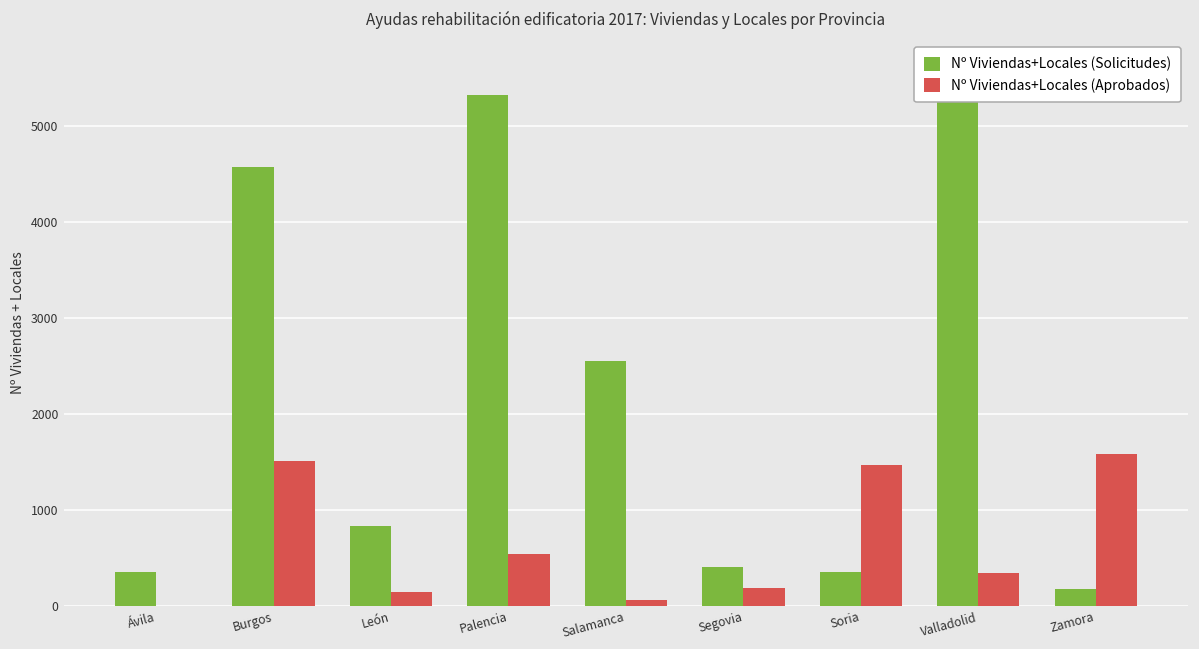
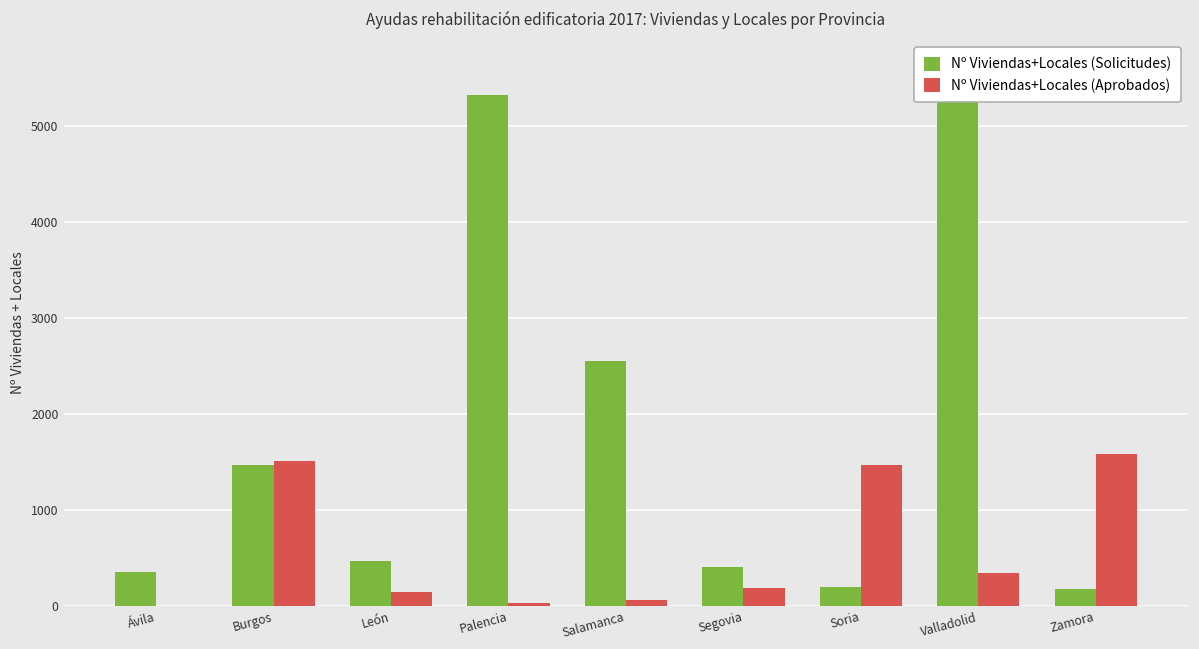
  {
    "Nº Viviendas+Locales (Solicitudes)": {
      "Ávila": 400,
-     "Burgos": 4600,
-     "León": 800,
+     "Burgos": 1500,
+     "León": 500,
      "Palencia": 5300,
      "Salamanca": 2600,
      "Segovia": 400,
-     "Soria": 400,
+     "Soria": 200,
      "Zamora": 200
    },
    "Nº Viviendas+Locales (Aprobados)": {
      "Ávila": 0,
      "Burgos": 1500,
      "León": 100,
-     "Palencia": 500,
+     "Palencia": 0,
      "Salamanca": 100,
      "Segovia": 200,
      "Soria": 1500,
      "Valladolid": 300,
      "Zamora": 1600
    }
  }
